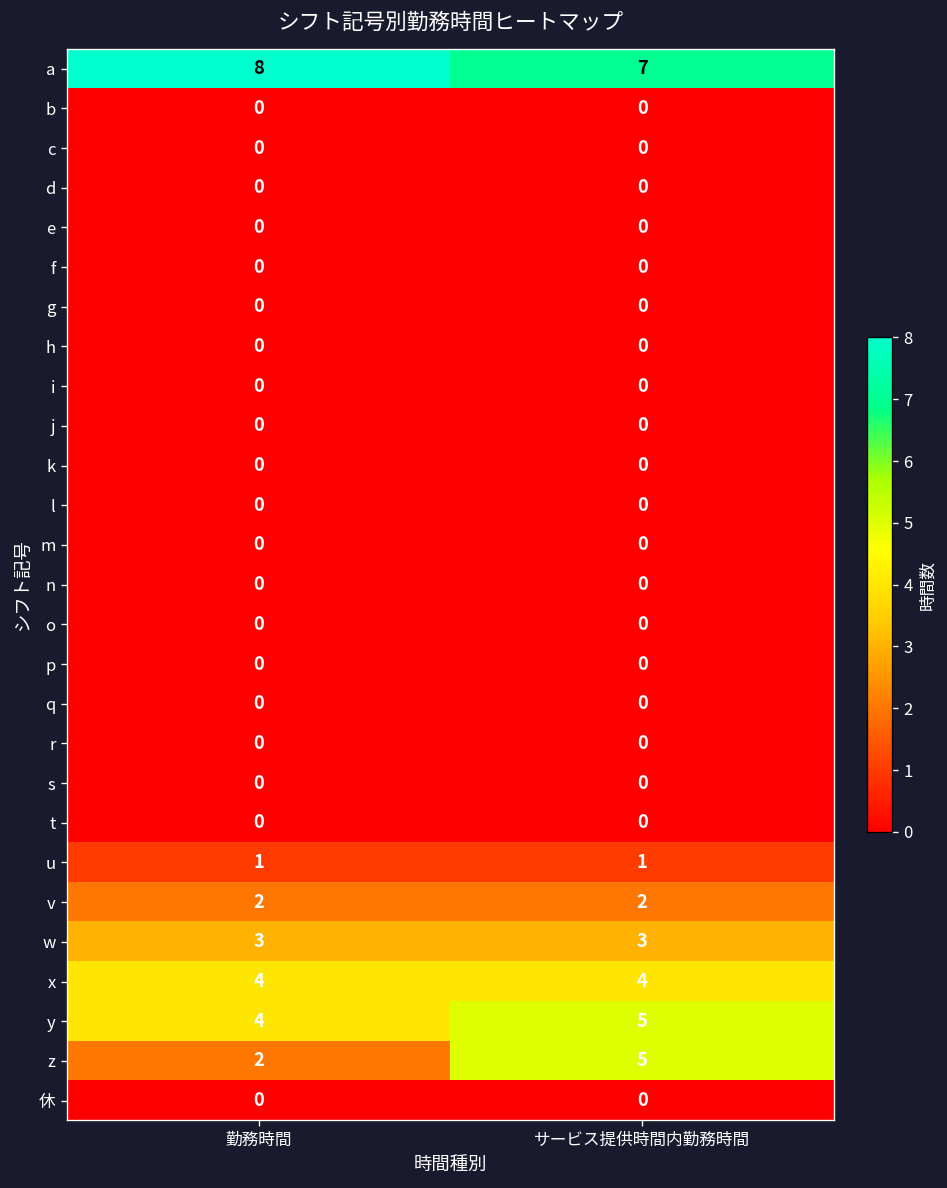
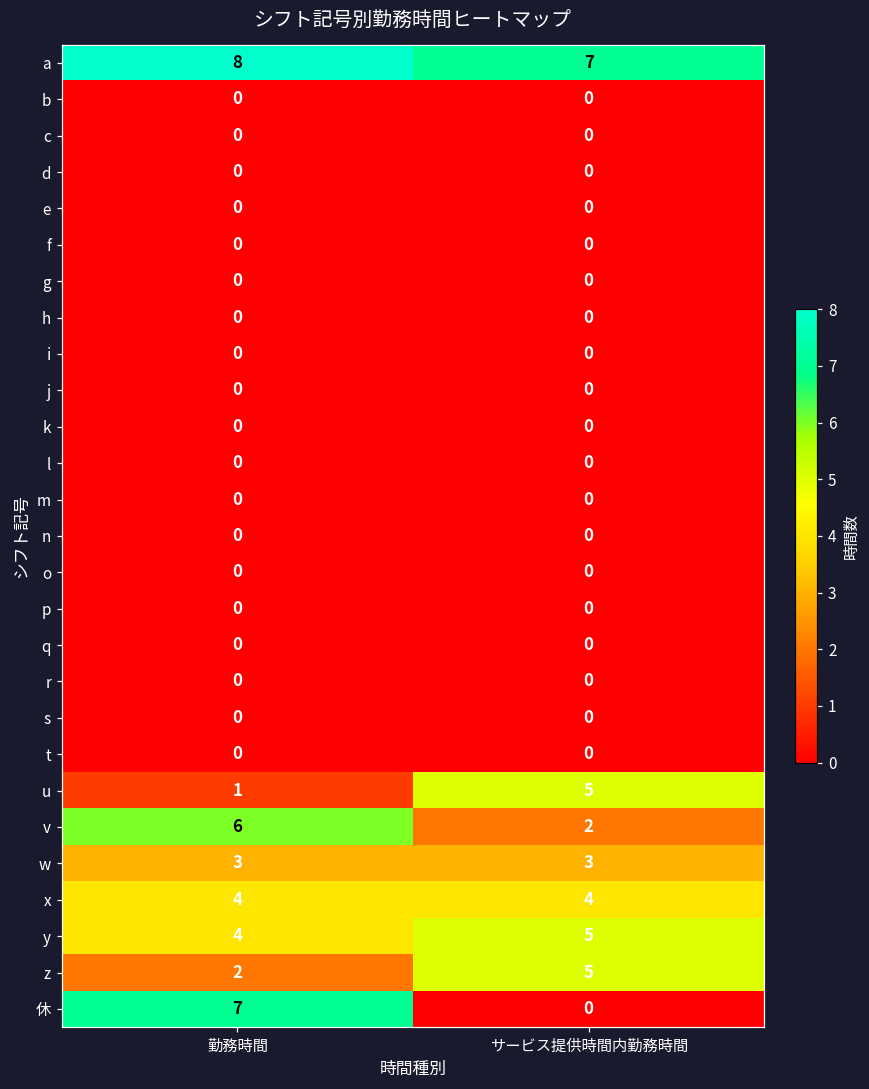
  {
    "a": {
      "勤務時間": 8,
      "サービス提供時間内勤務時間": 7
    },
    "b": {
      "勤務時間": 0,
      "サービス提供時間内勤務時間": 0
    },
    "c": {
      "勤務時間": 0,
      "サービス提供時間内勤務時間": 0
    },
    "d": {
      "勤務時間": 0,
      "サービス提供時間内勤務時間": 0
    },
    "e": {
      "勤務時間": 0,
      "サービス提供時間内勤務時間": 0
    },
    "f": {
      "勤務時間": 0,
      "サービス提供時間内勤務時間": 0
    },
    "g": {
      "勤務時間": 0,
      "サービス提供時間内勤務時間": 0
    },
    "h": {
      "勤務時間": 0,
      "サービス提供時間内勤務時間": 0
    },
    "i": {
      "勤務時間": 0,
      "サービス提供時間内勤務時間": 0
    },
    "j": {
      "勤務時間": 0,
      "サービス提供時間内勤務時間": 0
    },
    "k": {
      "勤務時間": 0,
      "サービス提供時間内勤務時間": 0
    },
    "l": {
      "勤務時間": 0,
      "サービス提供時間内勤務時間": 0
    },
    "m": {
      "勤務時間": 0,
      "サービス提供時間内勤務時間": 0
    },
    "n": {
      "勤務時間": 0,
      "サービス提供時間内勤務時間": 0
    },
    "o": {
      "勤務時間": 0,
      "サービス提供時間内勤務時間": 0
    },
    "p": {
      "勤務時間": 0,
      "サービス提供時間内勤務時間": 0
    },
    "q": {
      "勤務時間": 0,
      "サービス提供時間内勤務時間": 0
    },
    "r": {
      "勤務時間": 0,
      "サービス提供時間内勤務時間": 0
    },
    "s": {
      "勤務時間": 0,
      "サービス提供時間内勤務時間": 0
    },
    "t": {
      "勤務時間": 0,
      "サービス提供時間内勤務時間": 0
    },
    "u": {
      "勤務時間": 1,
-     "サービス提供時間内勤務時間": 1
+     "サービス提供時間内勤務時間": 5
    },
    "v": {
-     "勤務時間": 2,
+     "勤務時間": 6,
      "サービス提供時間内勤務時間": 2
    },
    "w": {
      "勤務時間": 3,
      "サービス提供時間内勤務時間": 3
    },
    "x": {
      "勤務時間": 4,
      "サービス提供時間内勤務時間": 4
    },
    "y": {
      "勤務時間": 4,
      "サービス提供時間内勤務時間": 5
    },
    "z": {
      "勤務時間": 2,
      "サービス提供時間内勤務時間": 5
    },
    "休": {
-     "勤務時間": 0,
+     "勤務時間": 7,
      "サービス提供時間内勤務時間": 0
    }
  }
